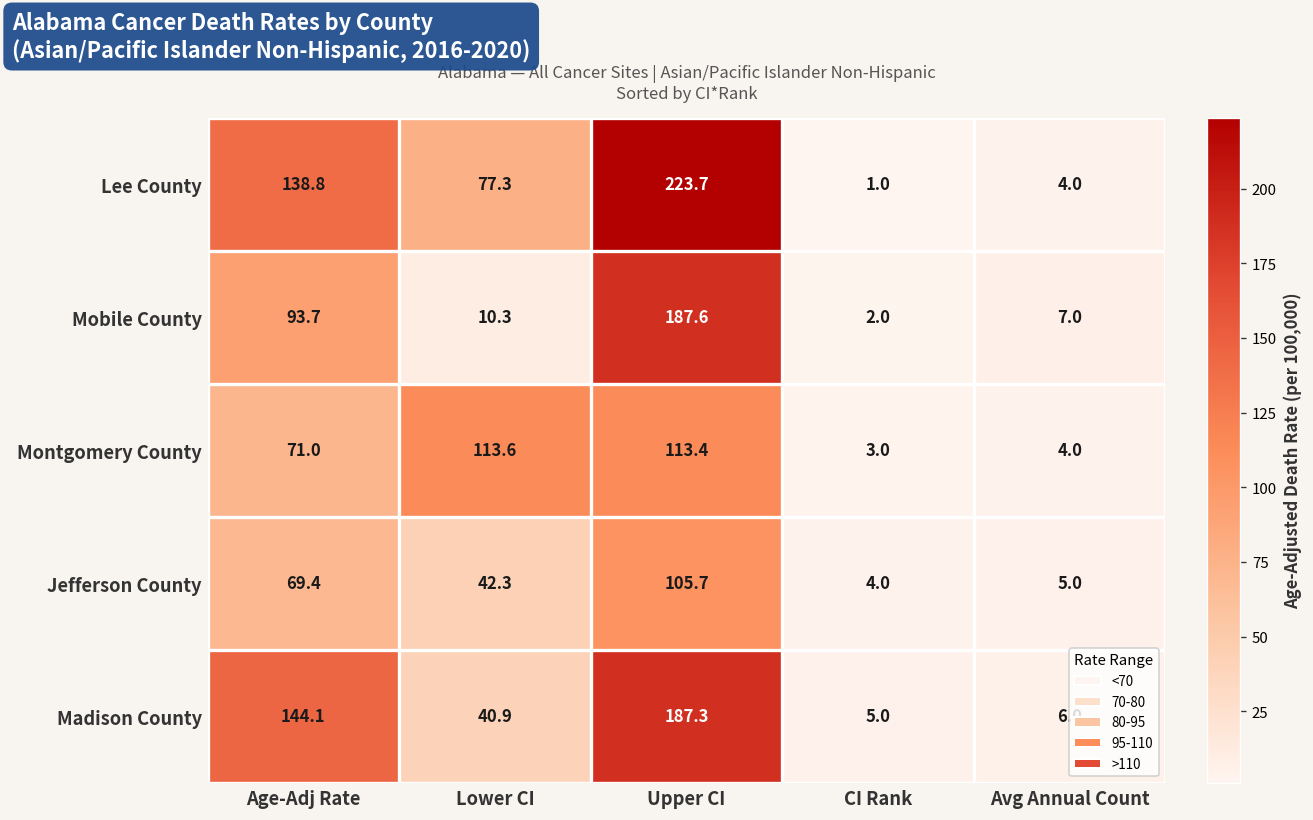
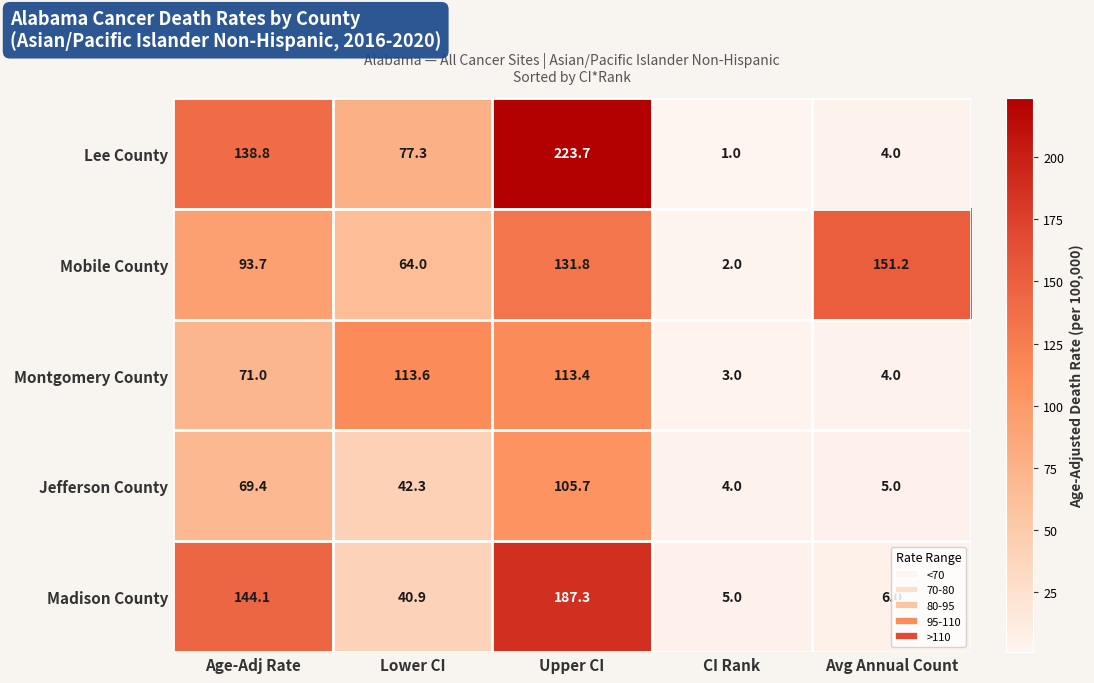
  {
    "Lee County": {
      "Age-Adj Rate": 138.8,
      "Lower CI": 77.3,
      "Upper CI": 223.7,
      "CI Rank": 1.0,
      "Avg Annual Count": 4.0
    },
    "Mobile County": {
      "Age-Adj Rate": 93.7,
-     "Lower CI": 10.3,
-     "Upper CI": 187.6,
+     "Lower CI": 64.0,
+     "Upper CI": 131.8,
      "CI Rank": 2.0,
-     "Avg Annual Count": 7.0
+     "Avg Annual Count": 151.2
    },
    "Montgomery County": {
      "Age-Adj Rate": 71.0,
      "Lower CI": 113.6,
      "Upper CI": 113.4,
      "CI Rank": 3.0,
      "Avg Annual Count": 4.0
    },
    "Jefferson County": {
      "Age-Adj Rate": 69.4,
      "Lower CI": 42.3,
      "Upper CI": 105.7,
      "CI Rank": 4.0,
      "Avg Annual Count": 5.0
    },
    "Madison County": {
      "Age-Adj Rate": 144.1,
      "Lower CI": 40.9,
      "Upper CI": 187.3,
      "CI Rank": 5.0
    }
  }
